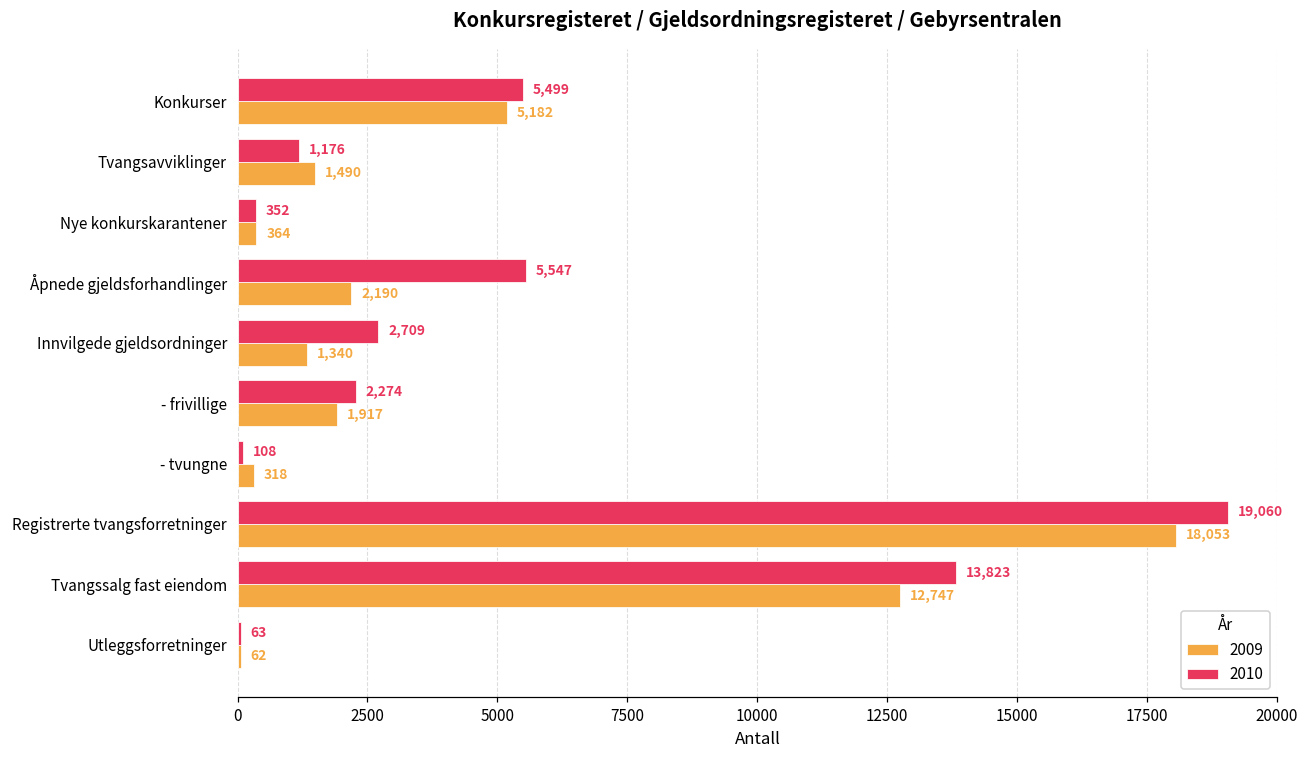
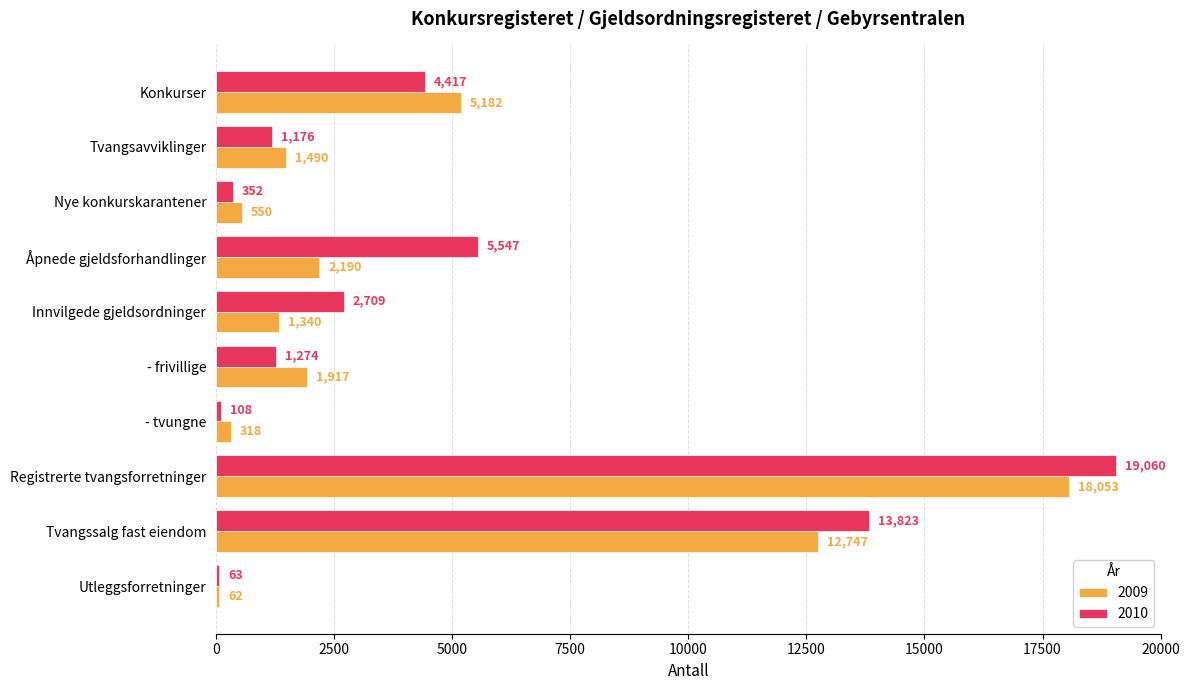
  {
    "2009": {
      "Konkurser": "5,182",
      "Tvangsavviklinger": "1,490",
-     "Nye konkurskarantener": "364",
+     "Nye konkurskarantener": "550",
      "Åpnede gjeldsforhandlinger": "2,190",
      "Innvilgede gjeldsordninger": "1,340",
      "- frivillige": "1,917",
      "- tvungne": "318",
      "Registrerte tvangsforretninger": "18,053",
      "Tvangssalg fast eiendom": "12,747",
      "Utleggsforretninger": "62"
    },
    "2010": {
-     "Konkurser": "5,499",
+     "Konkurser": "4,417",
      "Tvangsavviklinger": "1,176",
      "Nye konkurskarantener": "352",
      "Åpnede gjeldsforhandlinger": "5,547",
      "Innvilgede gjeldsordninger": "2,709",
-     "- frivillige": "2,274",
+     "- frivillige": "1,274",
      "- tvungne": "108",
      "Registrerte tvangsforretninger": "19,060",
      "Tvangssalg fast eiendom": "13,823",
      "Utleggsforretninger": "63"
    }
  }
